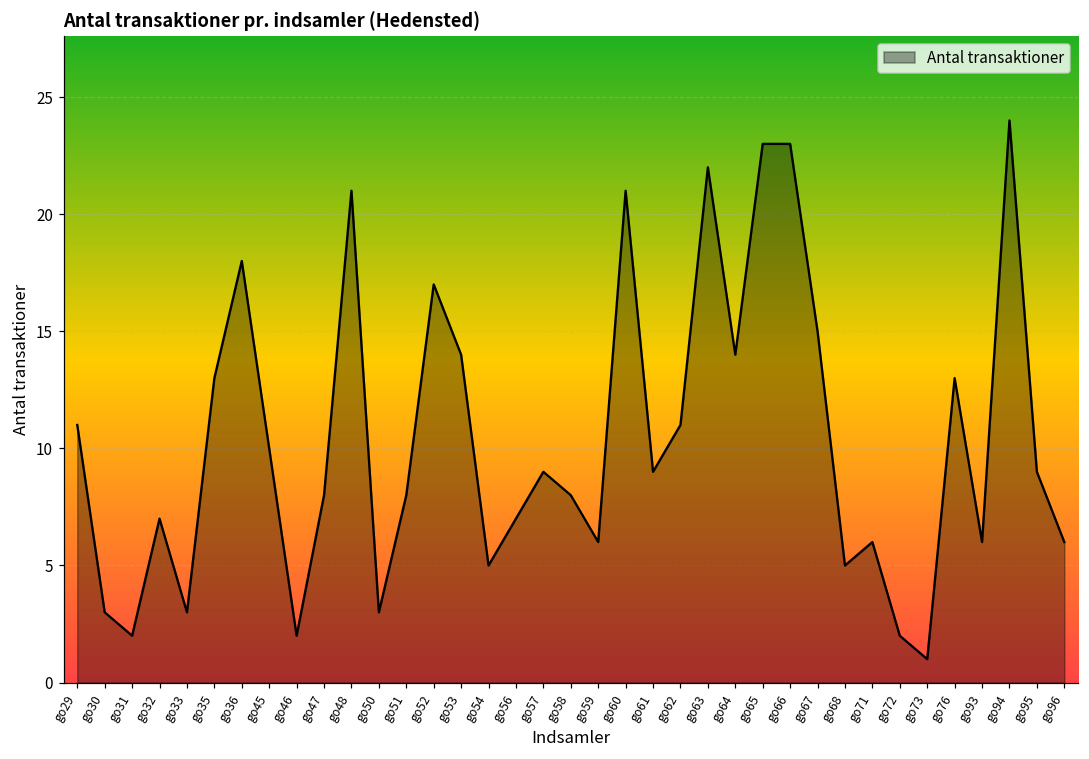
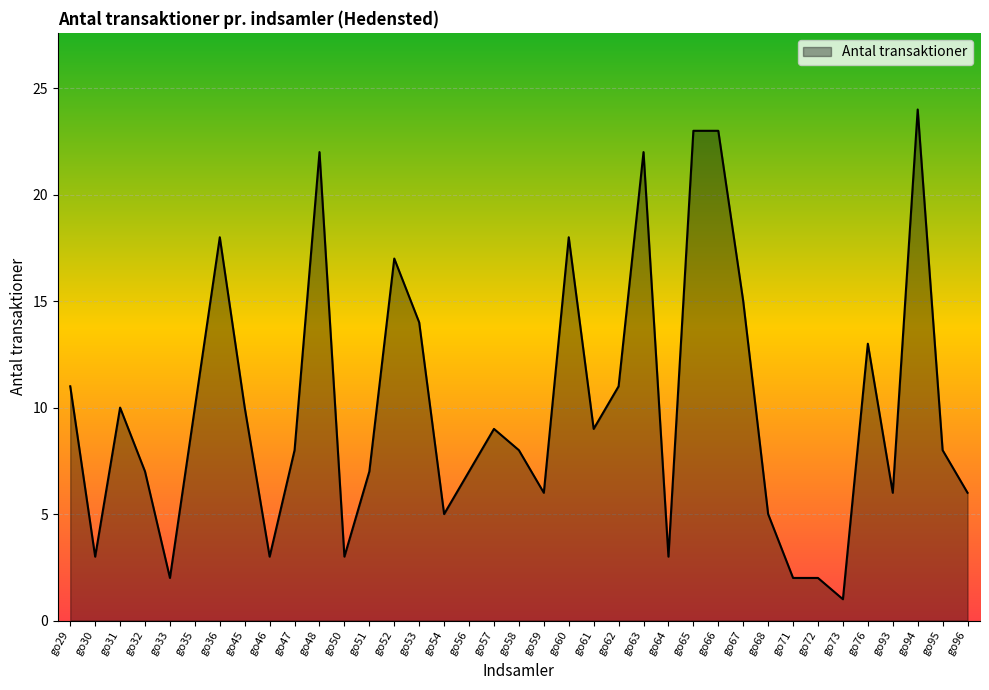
  {
    "go29": 11,
    "go30": 3,
-   "go31": 2,
+   "go31": 10,
    "go32": 7,
-   "go33": 3,
-   "go35": 13,
+   "go33": 2,
+   "go35": 10,
    "go36": 18,
    "go45": 10,
-   "go46": 2,
+   "go46": 3,
    "go47": 8,
-   "go48": 21,
+   "go48": 22,
    "go50": 3,
-   "go51": 8,
+   "go51": 7,
    "go52": 17,
    "go53": 14,
    "go54": 5,
    "go56": 7,
    "go57": 9,
    "go58": 8,
    "go59": 6,
-   "go60": 21,
+   "go60": 18,
    "go61": 9,
    "go62": 11,
    "go63": 22,
-   "go64": 14,
+   "go64": 3,
    "go65": 23,
    "go66": 23,
    "go67": 15,
    "go68": 5,
-   "go71": 6,
+   "go71": 2,
    "go72": 2,
    "go73": 1,
    "go76": 13,
    "go93": 6,
    "go94": 24,
-   "go95": 9,
+   "go95": 8,
    "go96": 6
  }
